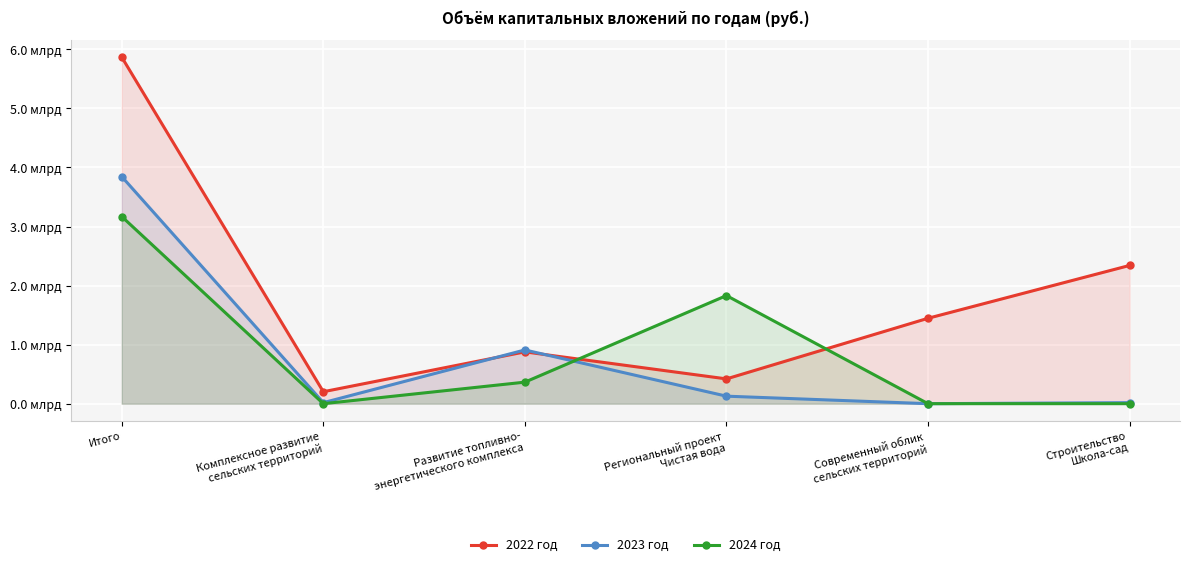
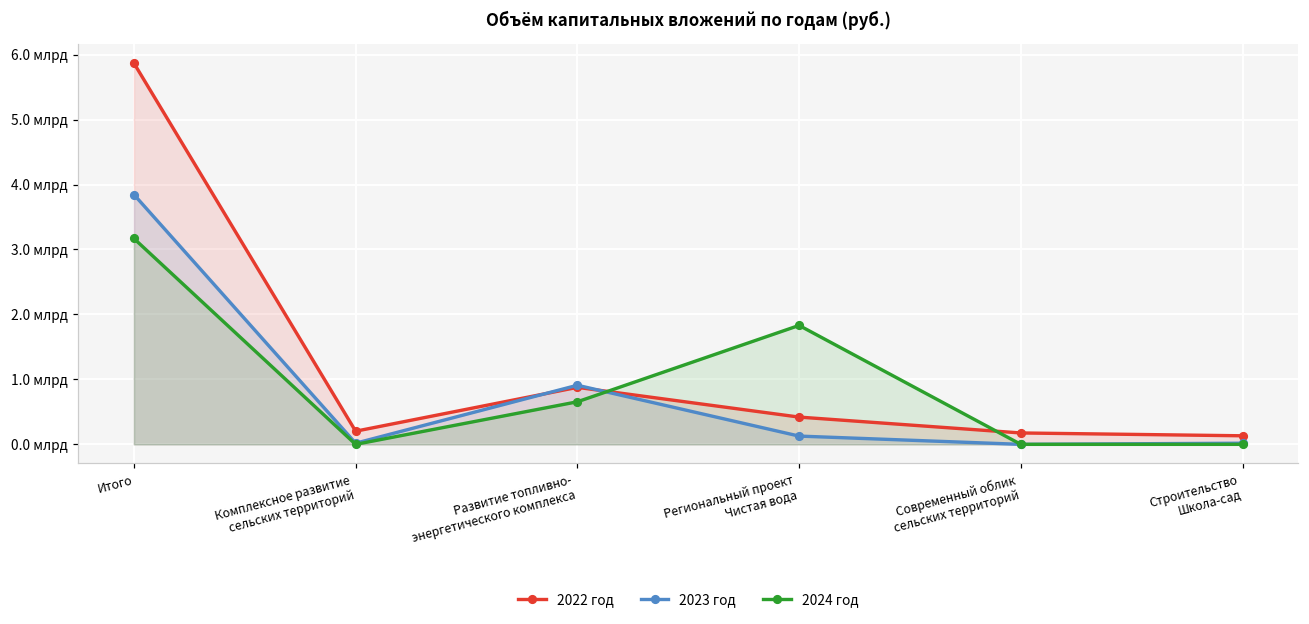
  {
    "2022 год": {
      "Итого": "5.9 млрд",
      "Комплексное развитие сельских территорий": "0.2 млрд",
      "Региональный проект Чистая вода": "0.4 млрд",
-     "Современный облик сельских территорий": "1.4 млрд",
-     "Строительство Школа-сад": "2.3 млрд"
+     "Современный облик сельских территорий": "0.2 млрд",
+     "Строительство Школа-сад": "0.1 млрд"
    },
    "2023 год": {
      "Итого": "3.8 млрд",
      "Региональный проект Чистая вода": "0.1 млрд"
    },
    "2024 год": {
      "Итого": "3.2 млрд",
-     "Развитие топливно- энергетического комплекса": "0.4 млрд",
+     "Развитие топливно- энергетического комплекса": "0.7 млрд",
      "Региональный проект Чистая вода": "1.8 млрд"
    }
  }
